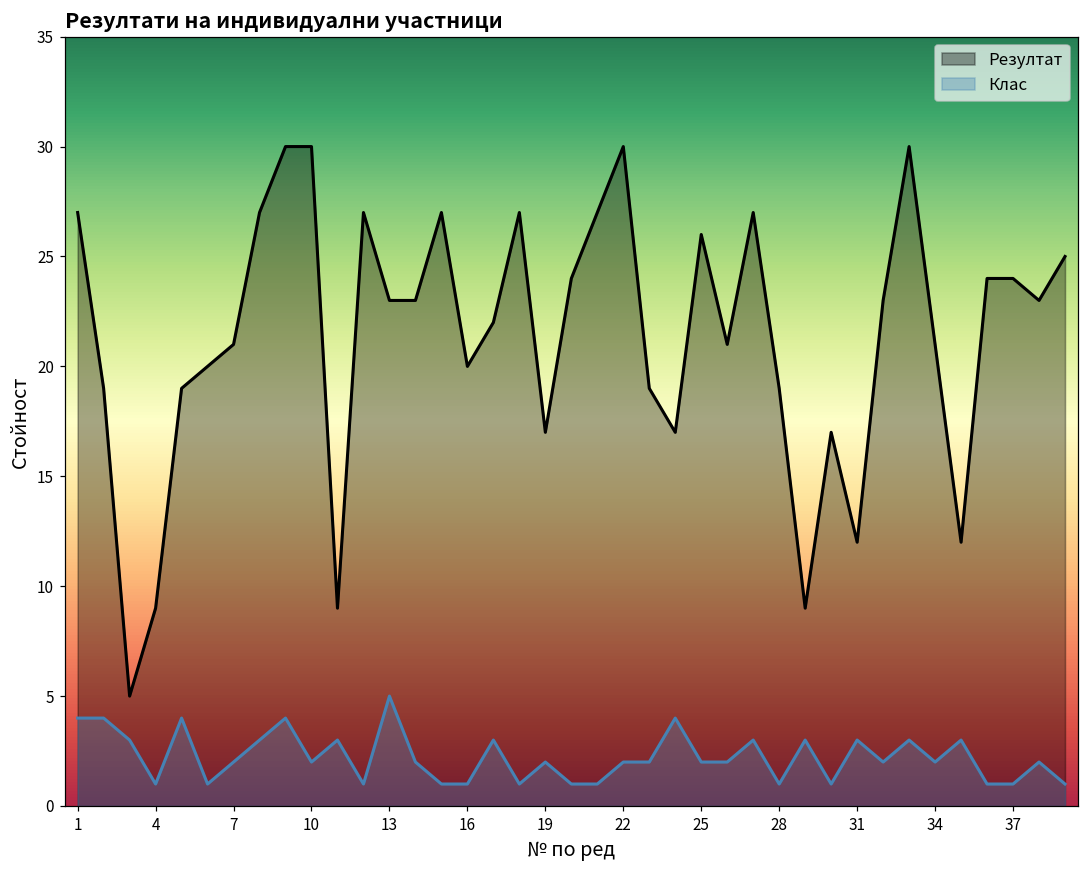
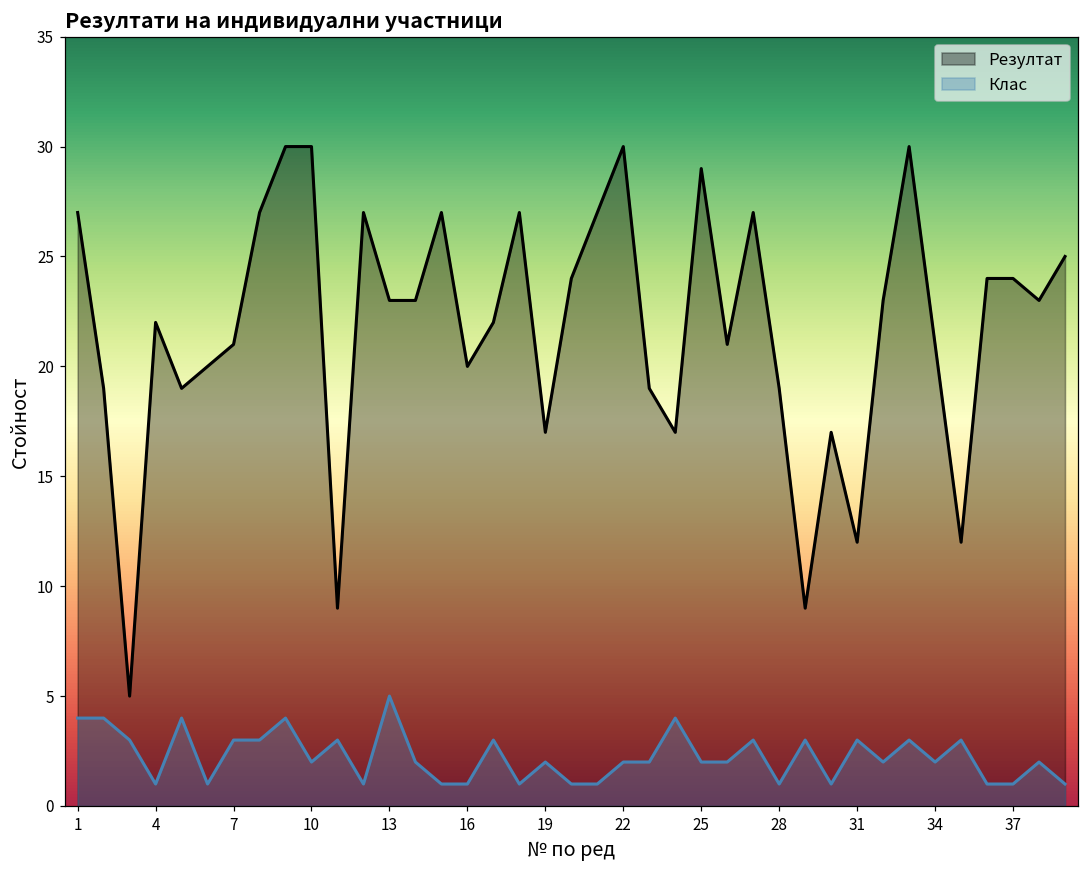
  {
    "Резултат": {
      "1": 27,
-     "4": 9,
+     "4": 22,
      "7": 21,
      "10": 30,
      "13": 23,
      "16": 20,
      "19": 17,
      "22": 30,
-     "25": 26,
+     "25": 29,
      "28": 19,
      "31": 12,
      "34": 21,
      "37": 24
    },
    "Клас": {
      "1": 4,
      "4": 1,
-     "7": 2,
+     "7": 3,
      "10": 2,
      "13": 5,
      "16": 1,
      "19": 2,
      "22": 2,
      "25": 2,
      "28": 1,
      "31": 3,
      "34": 2,
      "37": 1
    }
  }
